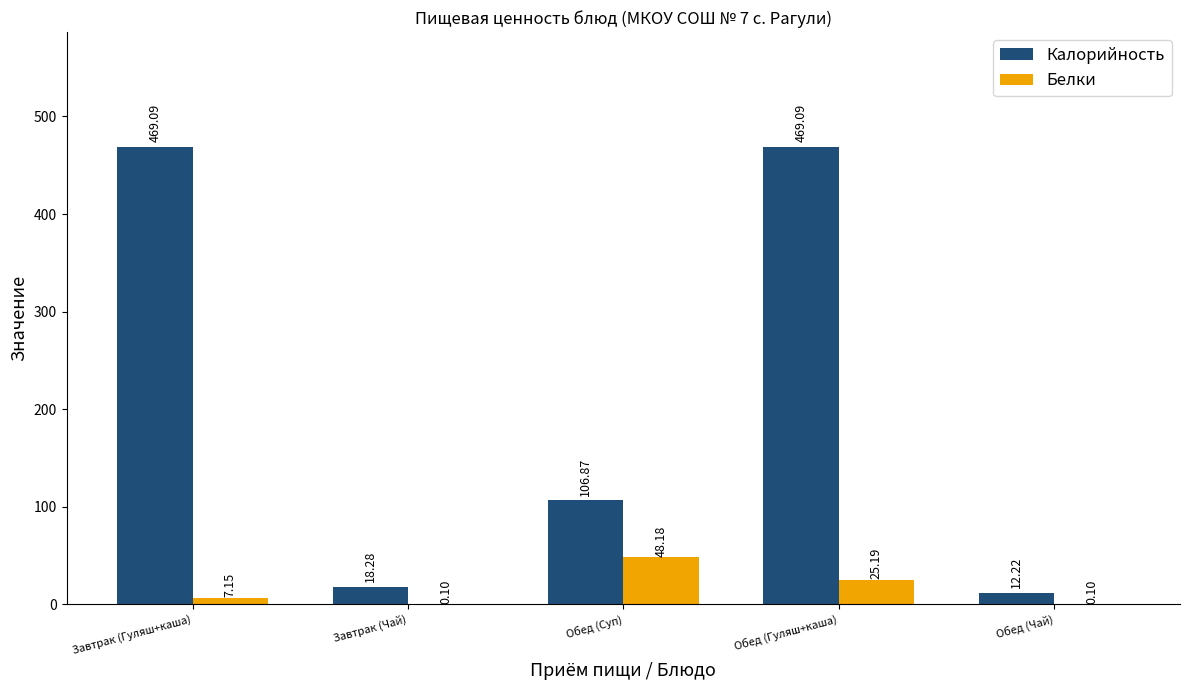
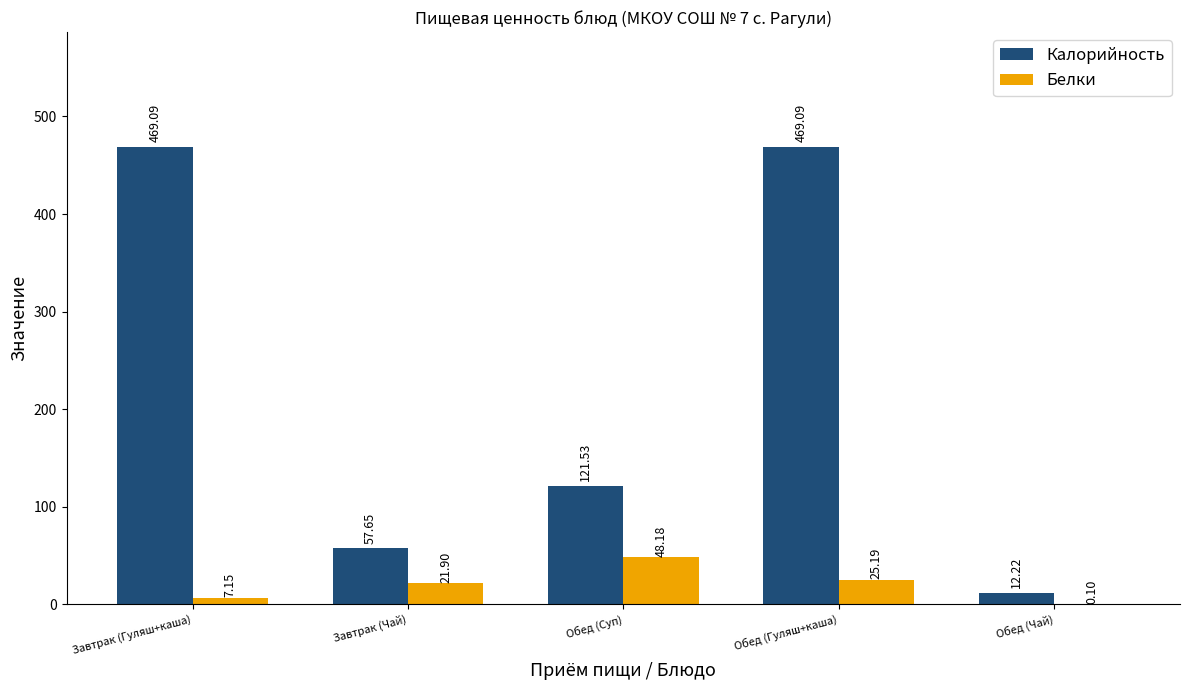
  {
    "Калорийность": {
      "Завтрак (Гуляш+каша)": 469.09,
-     "Завтрак (Чай)": 18.28,
-     "Обед (Суп)": 106.87,
+     "Завтрак (Чай)": 57.65,
+     "Обед (Суп)": 121.53,
      "Обед (Гуляш+каша)": 469.09,
      "Обед (Чай)": 12.22
    },
    "Белки": {
      "Завтрак (Гуляш+каша)": 7.15,
-     "Завтрак (Чай)": 0.10,
+     "Завтрак (Чай)": 21.90,
      "Обед (Суп)": 48.18,
      "Обед (Гуляш+каша)": 25.19,
      "Обед (Чай)": 0.10
    }
  }
